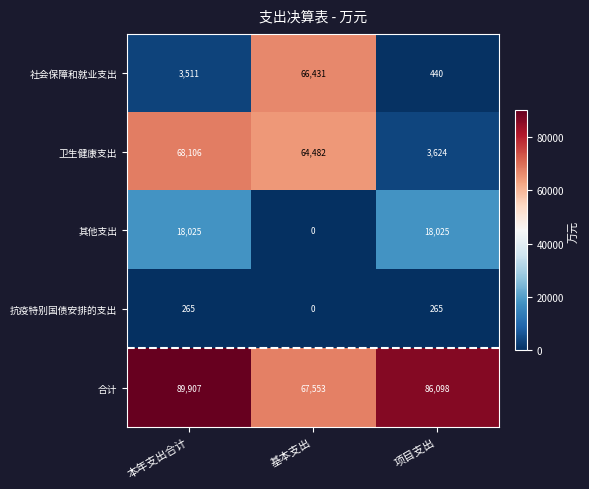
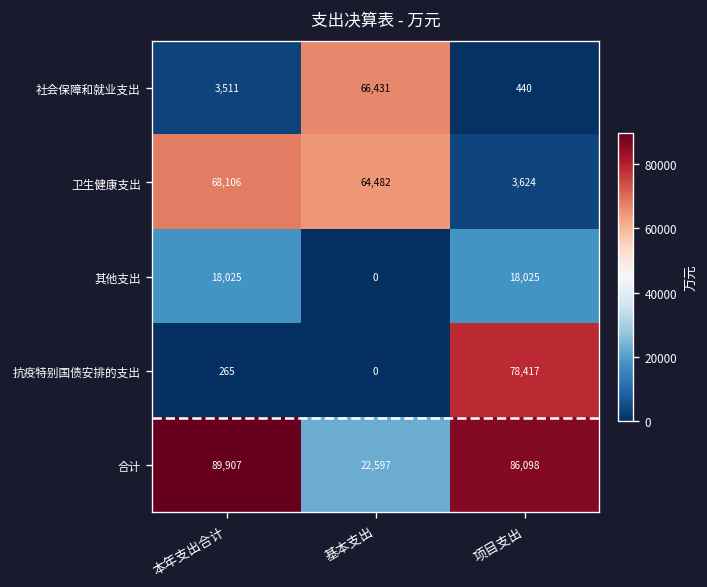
  {
    "社会保障和就业支出": {
      "本年支出合计": "3,511",
      "基本支出": "66,431",
      "项目支出": "440"
    },
    "卫生健康支出": {
      "本年支出合计": "68,106",
      "基本支出": "64,482",
      "项目支出": "3,624"
    },
    "其他支出": {
      "本年支出合计": "18,025",
      "基本支出": "0",
      "项目支出": "18,025"
    },
    "抗疫特别国债安排的支出": {
      "本年支出合计": "265",
      "基本支出": "0",
-     "项目支出": "265"
+     "项目支出": "78,417"
    },
    "合计": {
      "本年支出合计": "89,907",
-     "基本支出": "67,553",
+     "基本支出": "22,597",
      "项目支出": "86,098"
    }
  }
